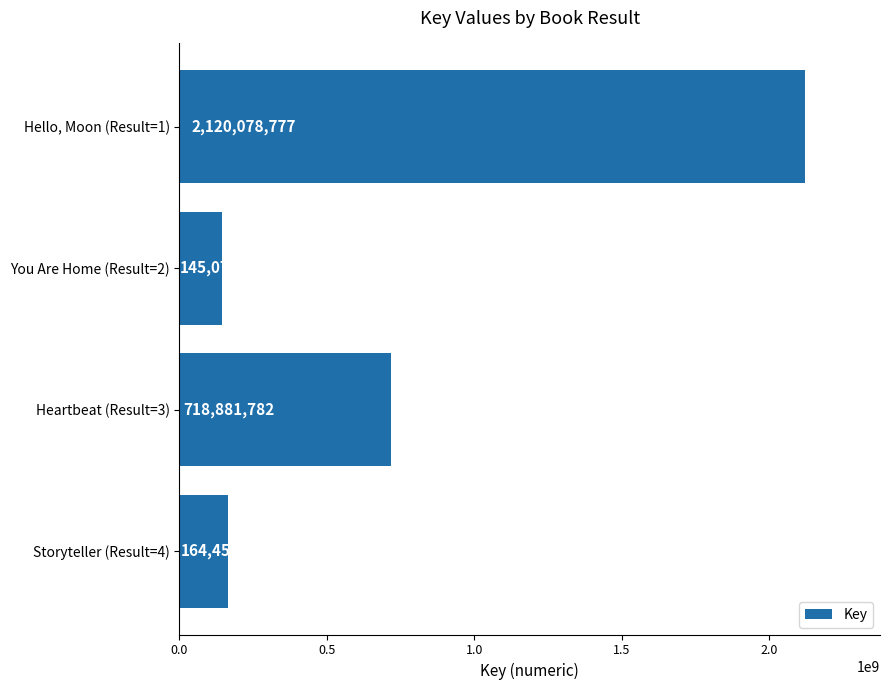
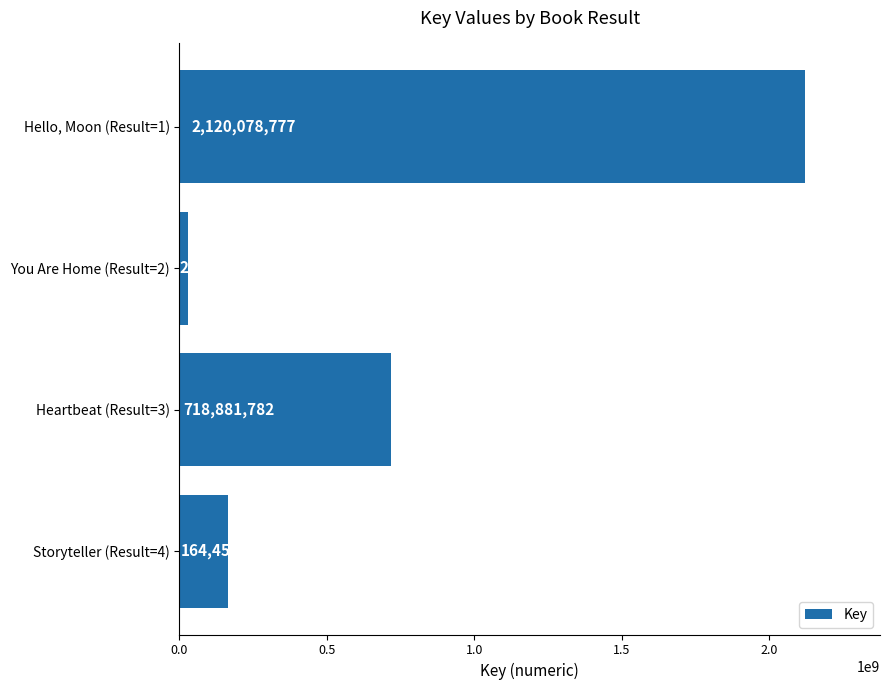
  {
-   "You Are Home (Result=2)": 150000000,
+   "You Are Home (Result=2)": 30000000,
    "Storyteller (Result=4)": 160000000
  }
